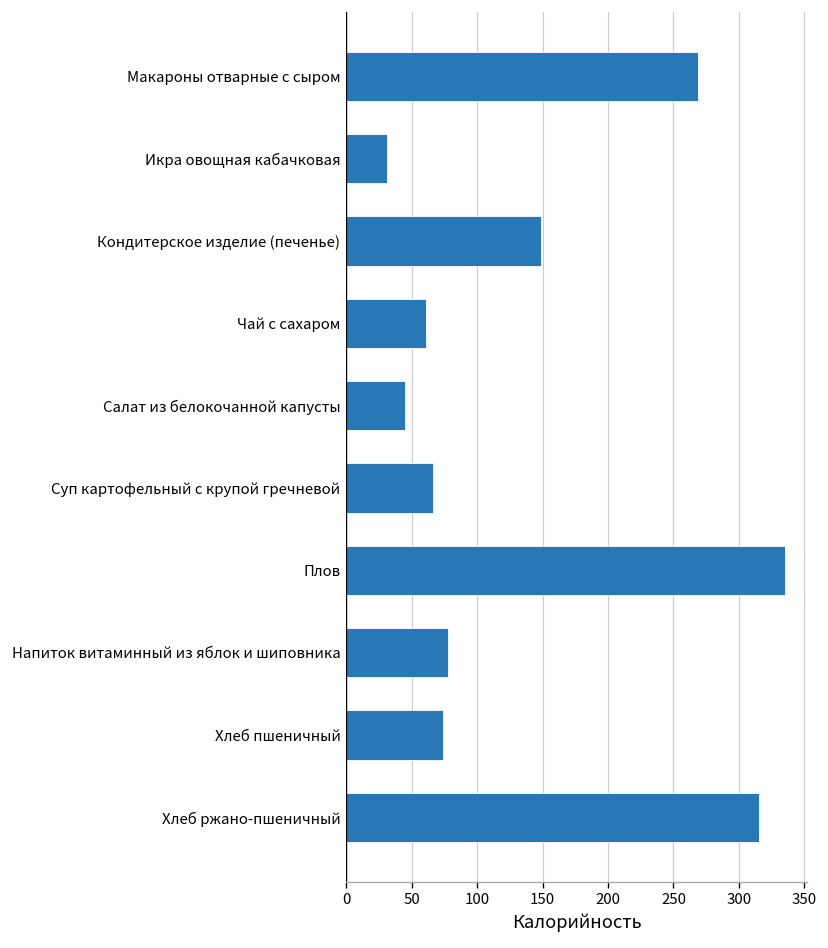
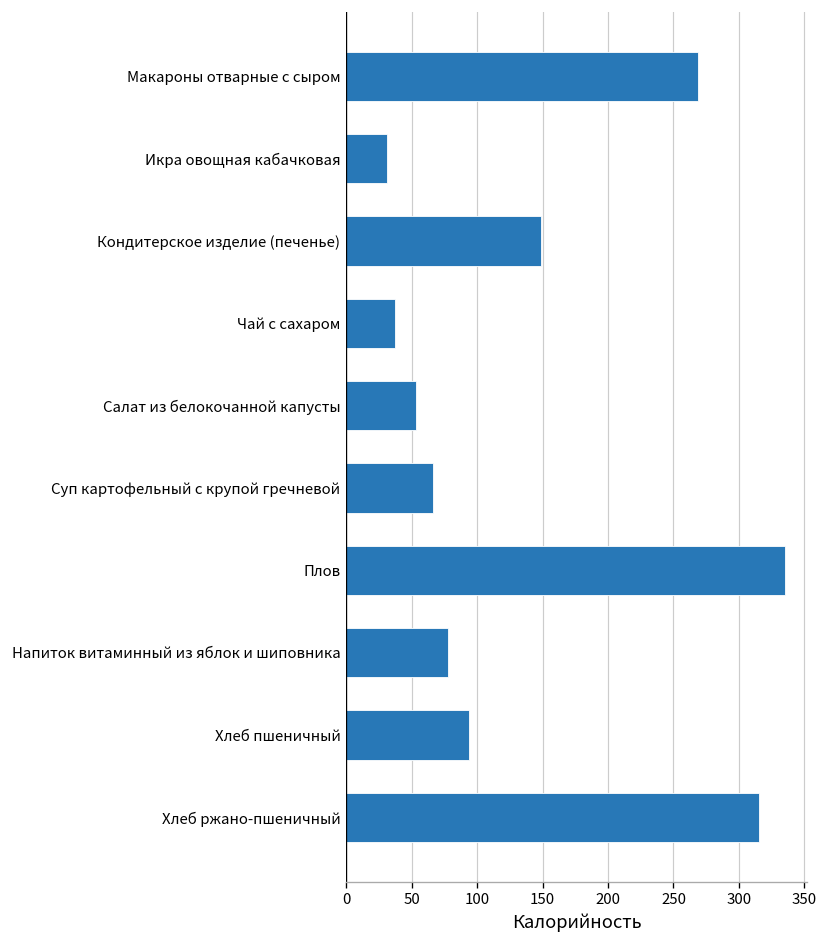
  {
    "Макароны отварные с сыром": 269,
    "Икра овощная кабачковая": 31,
    "Кондитерское изделие (печенье)": 149,
-   "Чай с сахаром": 61,
-   "Салат из белокочанной капусты": 45,
+   "Чай с сахаром": 37,
+   "Салат из белокочанной капусты": 53,
    "Суп картофельный с крупой гречневой": 66,
    "Плов": 335,
    "Напиток витаминный из яблок и шиповника": 78,
-   "Хлеб пшеничный": 74,
+   "Хлеб пшеничный": 94,
    "Хлеб ржано-пшеничный": 315
  }
